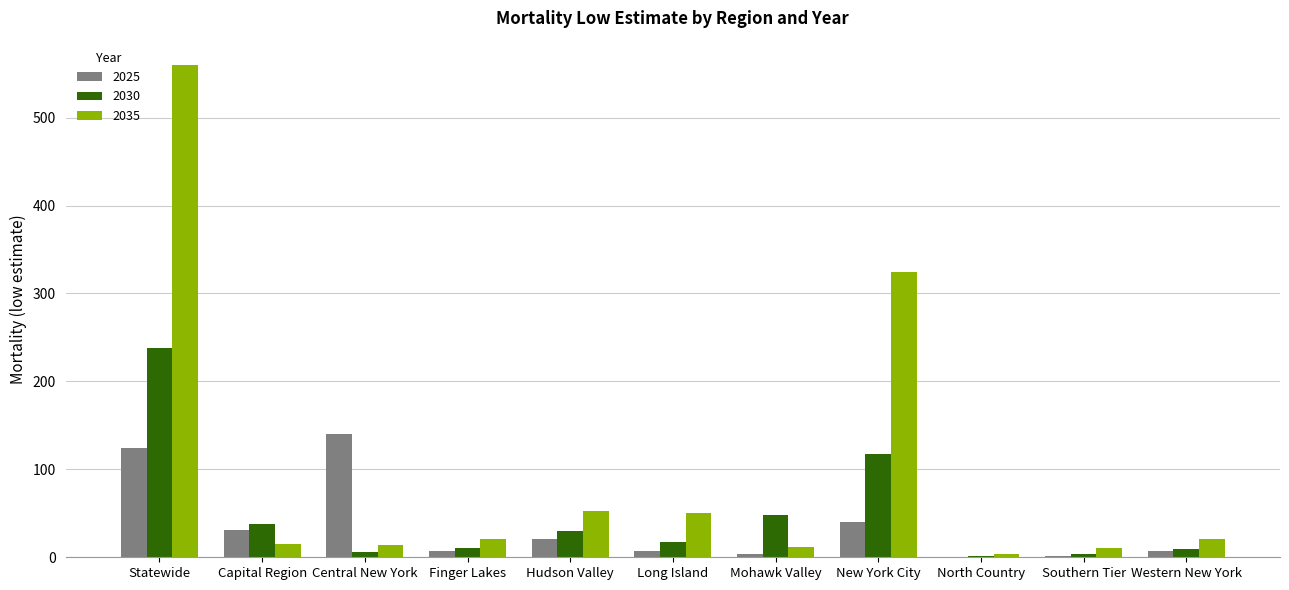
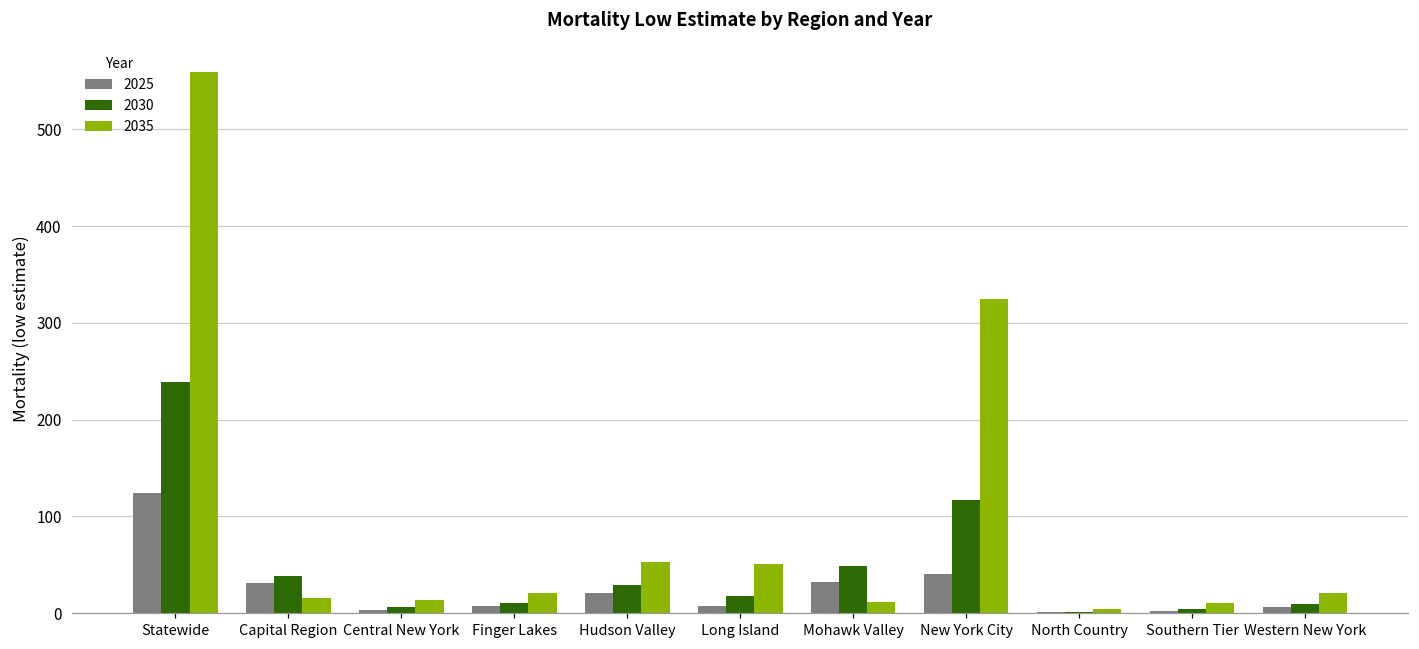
  {
    "2025": {
      "Statewide": 120,
      "Capital Region": 30,
-     "Central New York": 140,
+     "Central New York": 0,
      "Finger Lakes": 10,
      "Hudson Valley": 20,
      "Long Island": 10,
-     "Mohawk Valley": 0,
+     "Mohawk Valley": 30,
      "New York City": 40,
      "Western New York": 10
    },
    "2030": {
      "Statewide": 240,
      "Capital Region": 40,
      "Central New York": 10,
      "Finger Lakes": 10,
      "Hudson Valley": 30,
      "Long Island": 20,
      "Mohawk Valley": 50,
      "New York City": 120,
      "Southern Tier": 0,
      "Western New York": 10
    },
    "2035": {
      "Statewide": 560,
      "Capital Region": 20,
      "Central New York": 10,
      "Finger Lakes": 20,
      "Hudson Valley": 50,
      "Long Island": 50,
      "Mohawk Valley": 10,
      "New York City": 320,
      "North Country": 0,
      "Southern Tier": 10,
      "Western New York": 20
    }
  }
